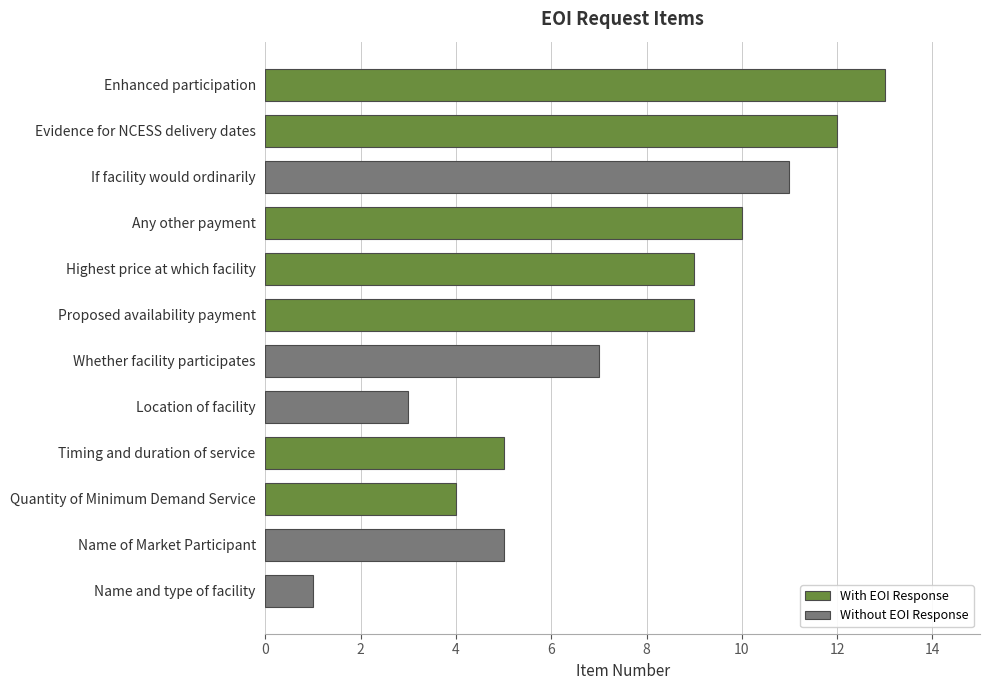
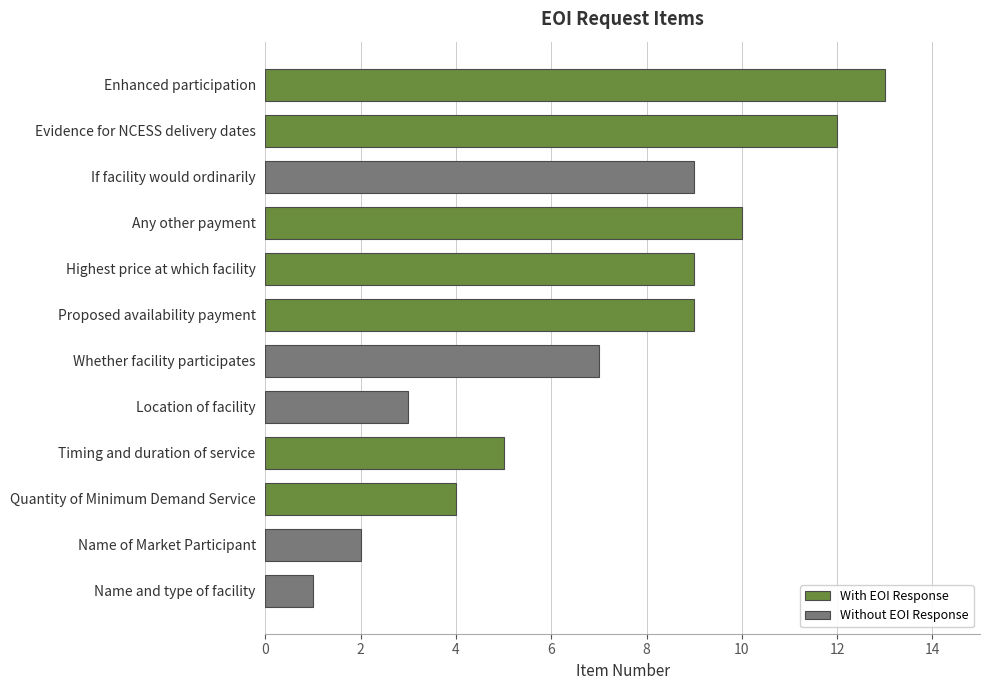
  {
    "With EOI Response": {
      "Enhanced participation": 13,
      "Evidence for NCESS delivery dates": 12,
      "Any other payment": 10,
      "Highest price at which facility": 9,
      "Proposed availability payment": 9,
      "Timing and duration of service": 5,
      "Quantity of Minimum Demand Service": 4
    },
    "Without EOI Response": {
-     "If facility would ordinarily": 11,
+     "If facility would ordinarily": 9,
      "Whether facility participates": 7,
      "Location of facility": 3,
-     "Name of Market Participant": 5,
+     "Name of Market Participant": 2,
      "Name and type of facility": 1
    }
  }
